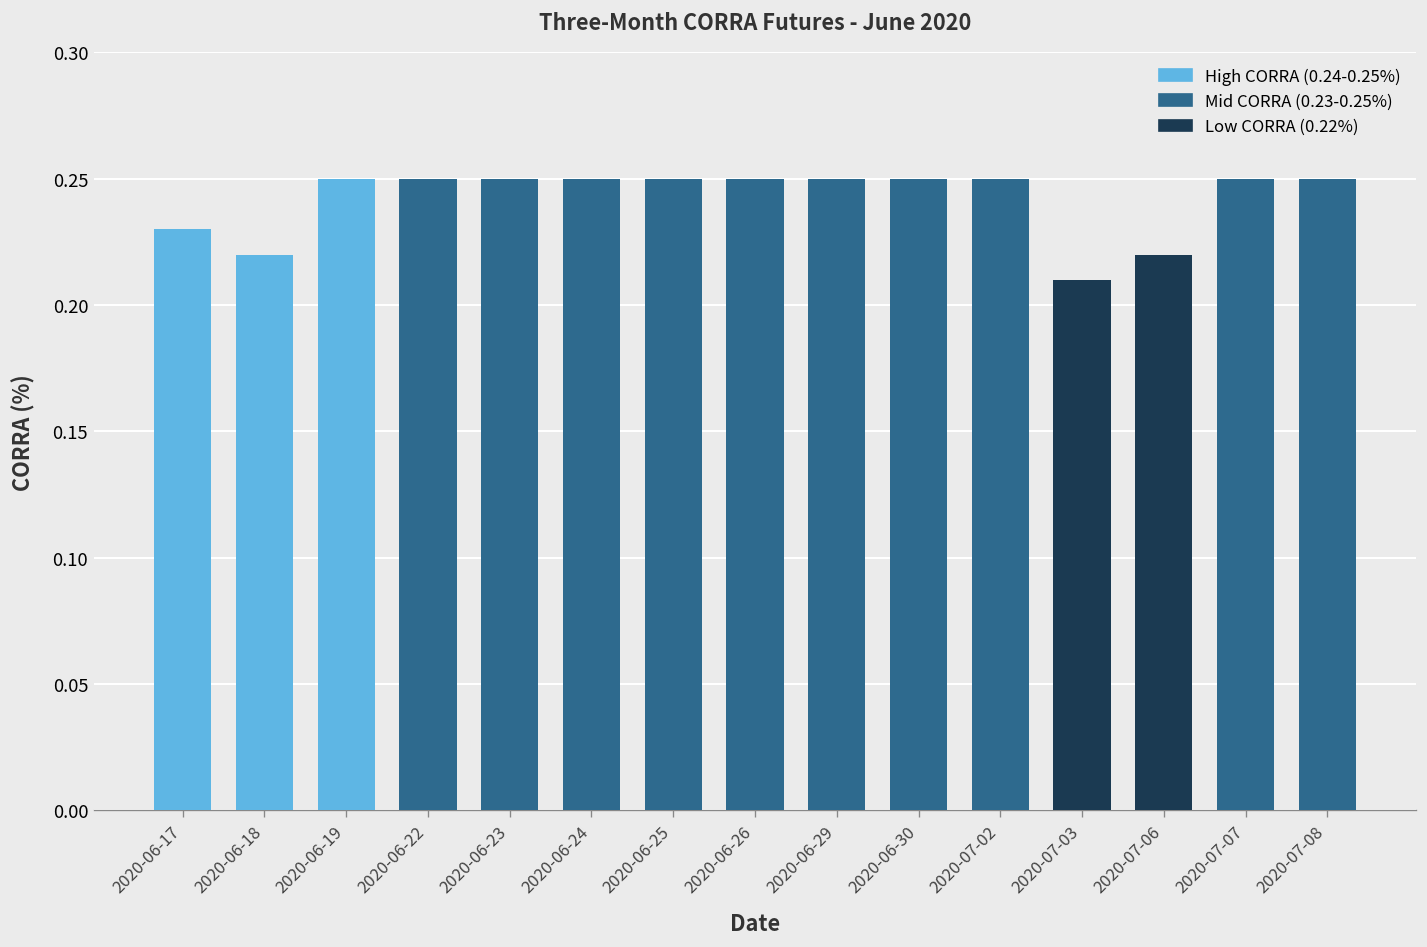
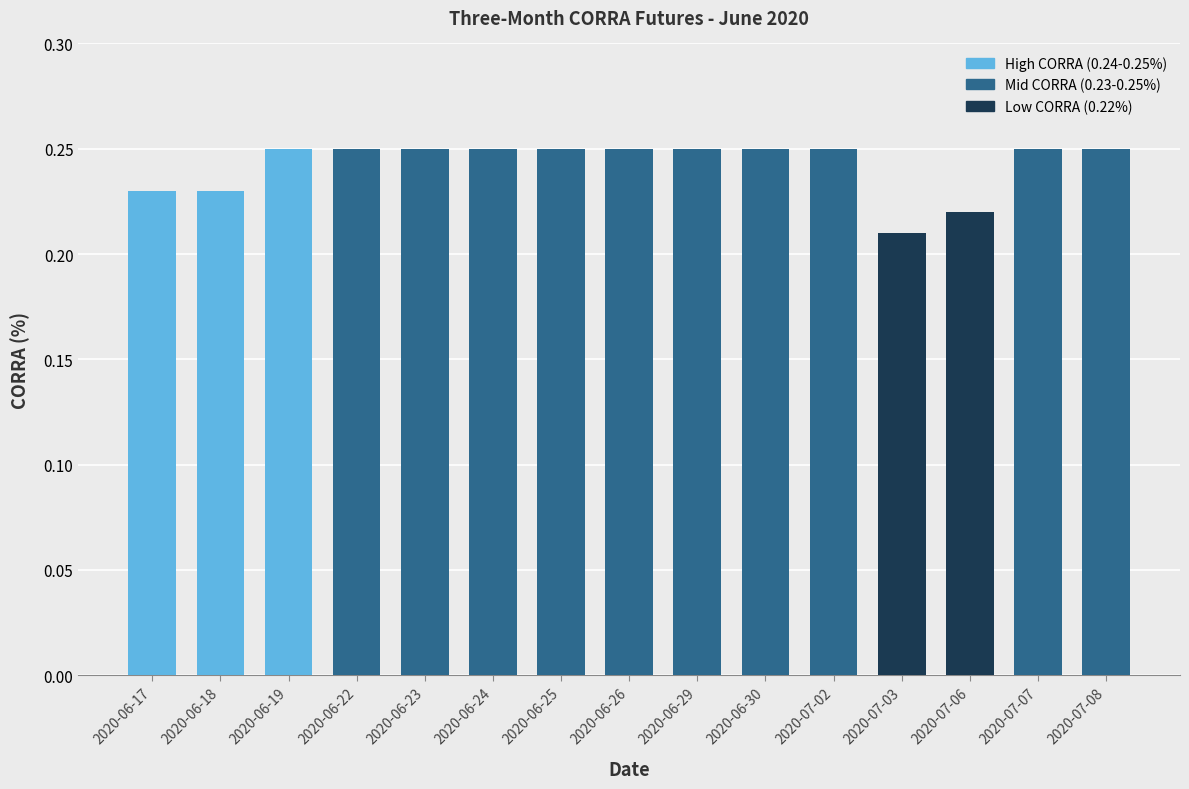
  {
    "2020-06-17": 0.23,
-   "2020-06-18": 0.22,
+   "2020-06-18": 0.23,
    "2020-06-19": 0.25,
    "2020-06-22": 0.25,
    "2020-06-23": 0.25,
    "2020-06-24": 0.25,
    "2020-06-25": 0.25,
    "2020-06-26": 0.25,
    "2020-06-29": 0.25,
    "2020-06-30": 0.25,
    "2020-07-02": 0.25,
    "2020-07-03": 0.21,
    "2020-07-06": 0.22,
    "2020-07-07": 0.25,
    "2020-07-08": 0.25
  }
